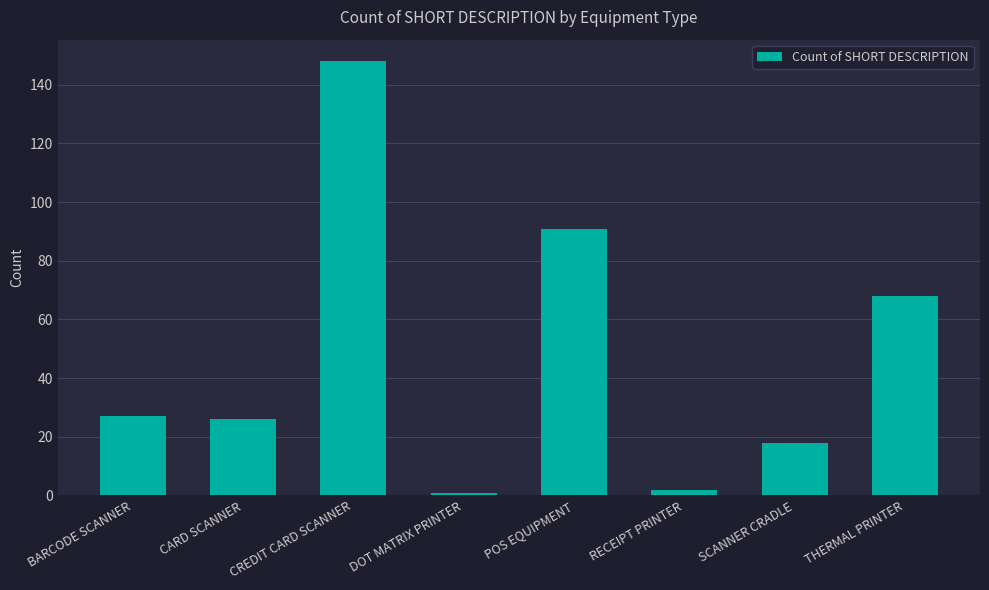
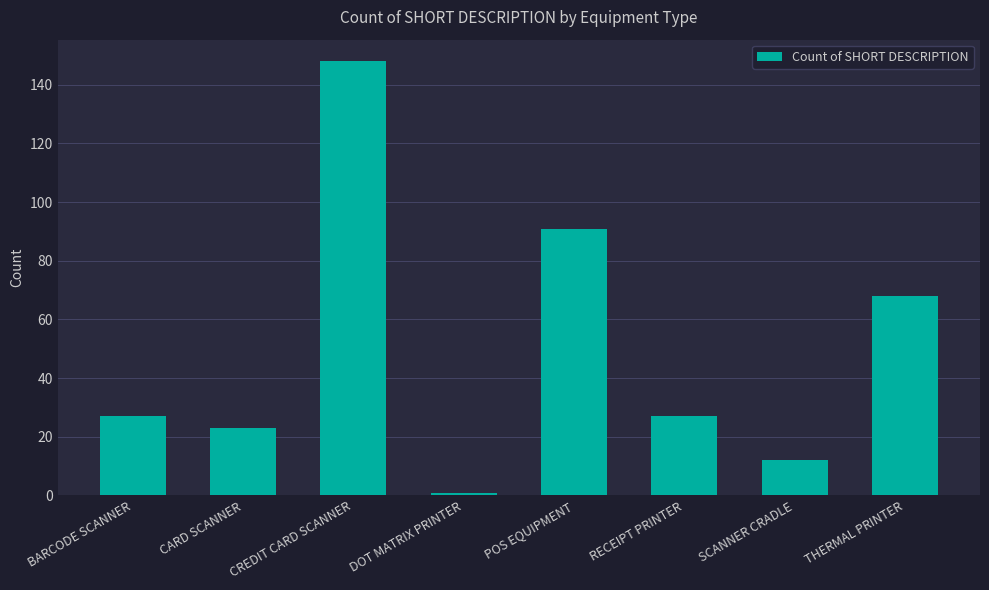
  {
    "BARCODE SCANNER": 27,
-   "CARD SCANNER": 26,
+   "CARD SCANNER": 23,
    "CREDIT CARD SCANNER": 148,
    "DOT MATRIX PRINTER": 1,
    "POS EQUIPMENT": 91,
-   "RECEIPT PRINTER": 2,
-   "SCANNER CRADLE": 18,
+   "RECEIPT PRINTER": 27,
+   "SCANNER CRADLE": 12,
    "THERMAL PRINTER": 68
  }
